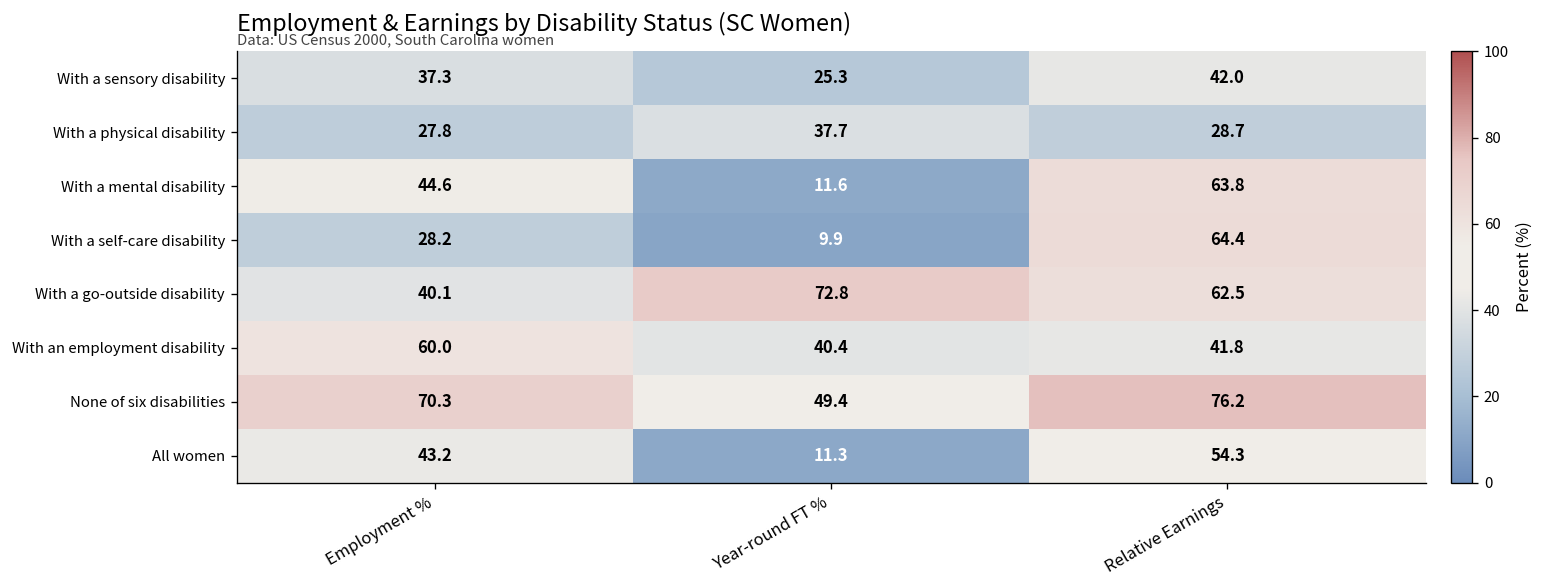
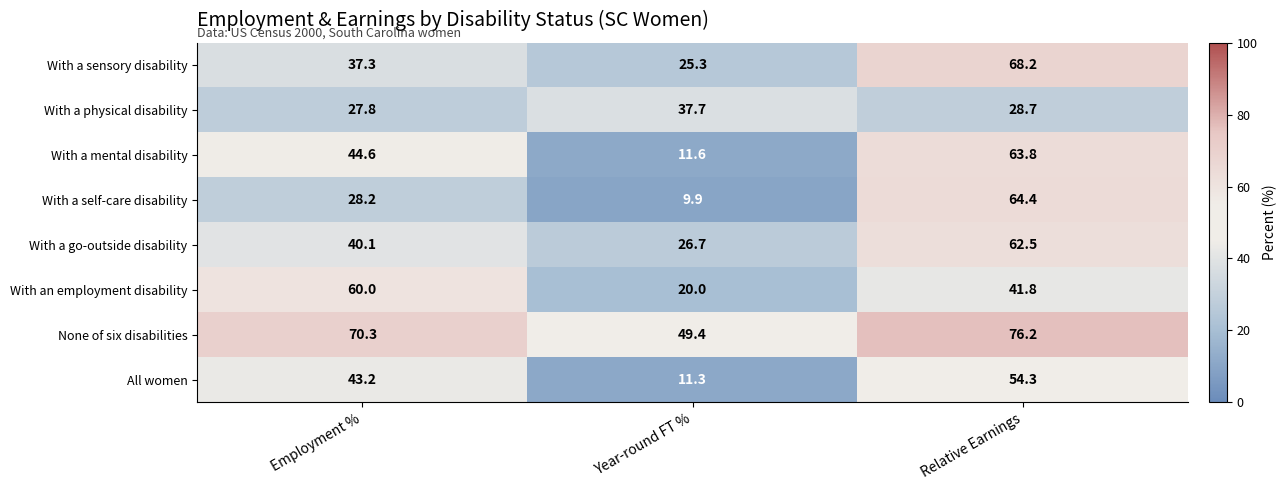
  {
    "With a sensory disability": {
      "Employment %": 37.3,
      "Year-round FT %": 25.3,
-     "Relative Earnings": 42.0
+     "Relative Earnings": 68.2
    },
    "With a physical disability": {
      "Employment %": 27.8,
      "Year-round FT %": 37.7,
      "Relative Earnings": 28.7
    },
    "With a mental disability": {
      "Employment %": 44.6,
      "Year-round FT %": 11.6,
      "Relative Earnings": 63.8
    },
    "With a self-care disability": {
      "Employment %": 28.2,
      "Year-round FT %": 9.9,
      "Relative Earnings": 64.4
    },
    "With a go-outside disability": {
      "Employment %": 40.1,
-     "Year-round FT %": 72.8,
+     "Year-round FT %": 26.7,
      "Relative Earnings": 62.5
    },
    "With an employment disability": {
      "Employment %": 60.0,
-     "Year-round FT %": 40.4,
+     "Year-round FT %": 20.0,
      "Relative Earnings": 41.8
    },
    "None of six disabilities": {
      "Employment %": 70.3,
      "Year-round FT %": 49.4,
      "Relative Earnings": 76.2
    },
    "All women": {
      "Employment %": 43.2,
      "Year-round FT %": 11.3,
      "Relative Earnings": 54.3
    }
  }
